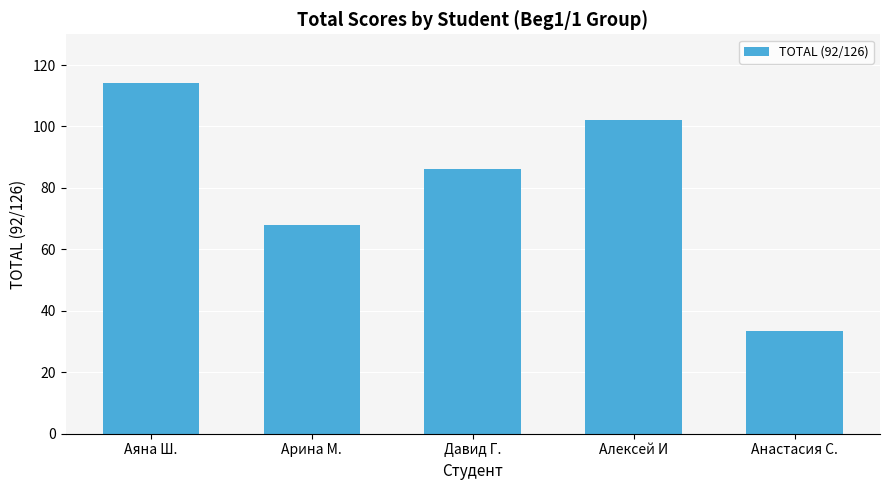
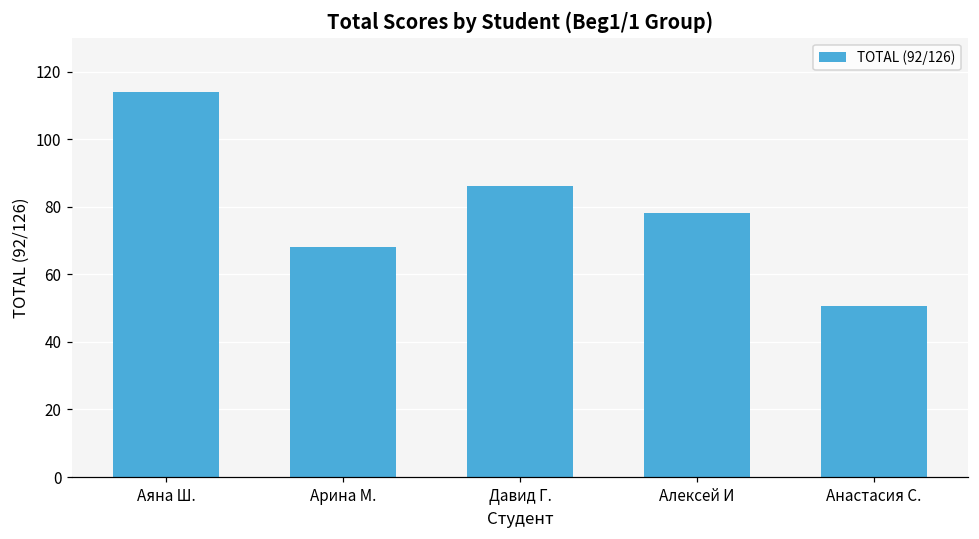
  {
    "Аяна Ш.": 114,
    "Арина М.": 68,
    "Давид Г.": 86,
-   "Алексей И": 102,
-   "Анастасия С.": 33
+   "Алексей И": 78,
+   "Анастасия С.": 51
  }
